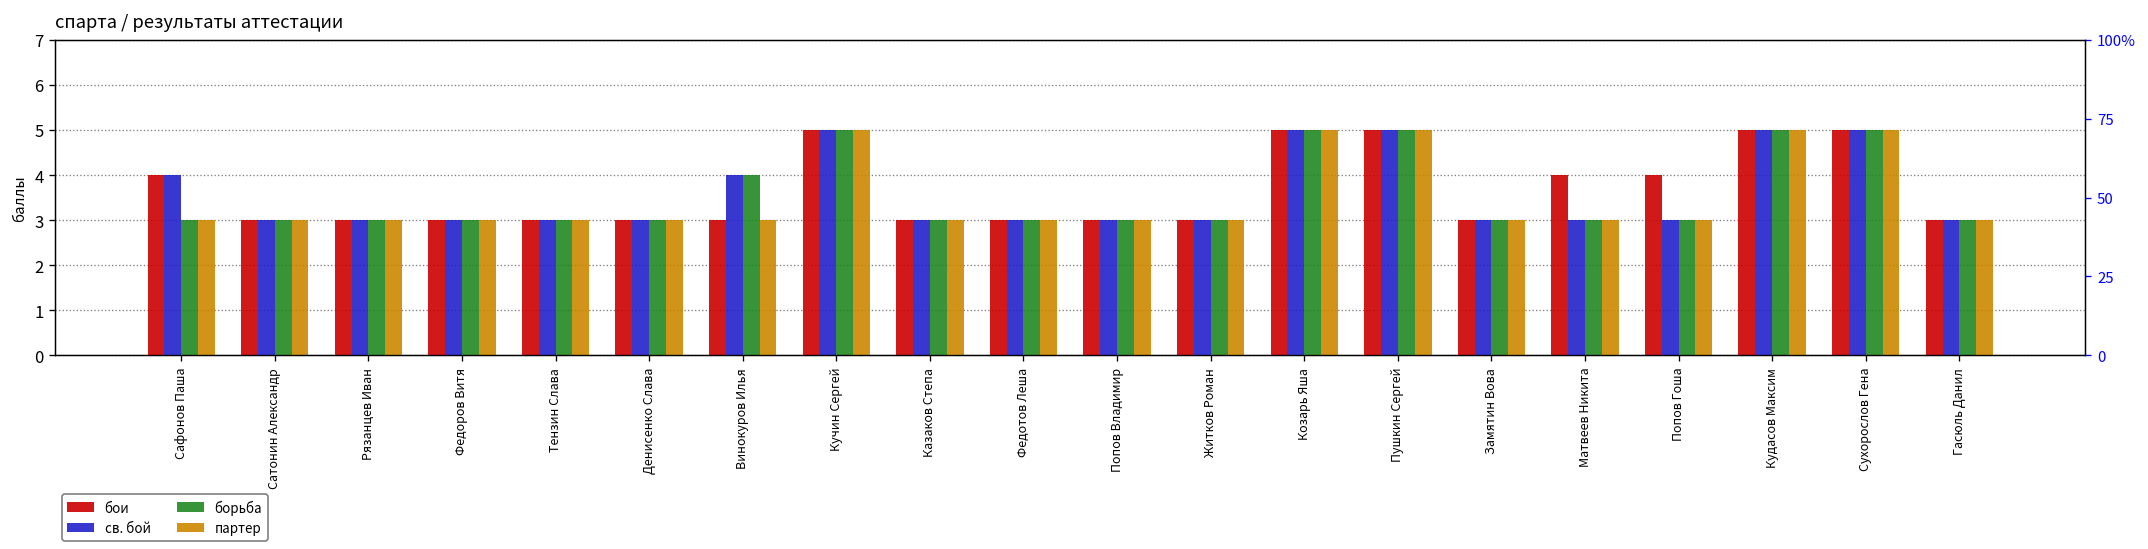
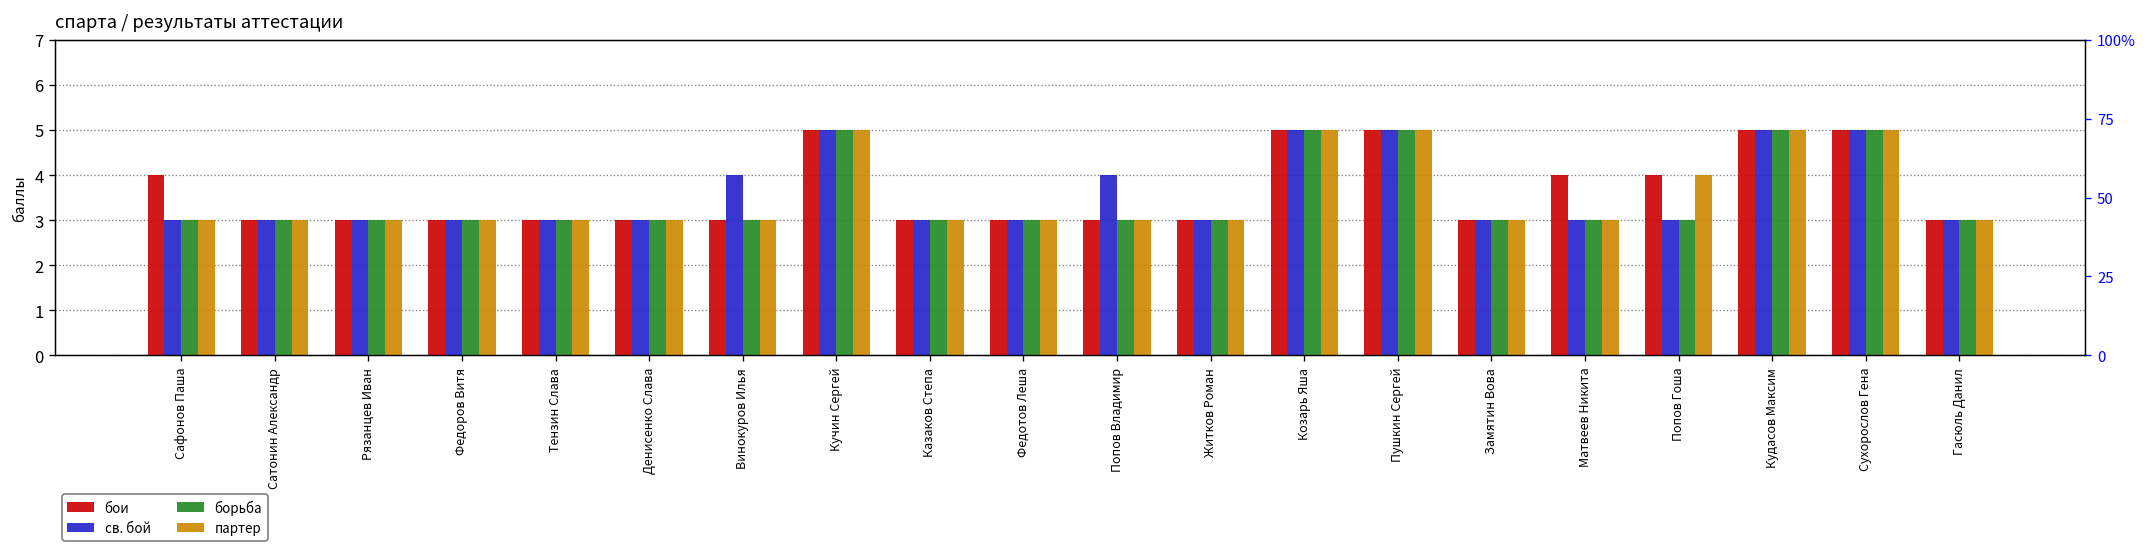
  {
    "бои": {
      "Сафонов Паша": 4,
      "Сатонин Александр": 3,
      "Рязанцев Иван": 3,
      "Федоров Витя": 3,
      "Тензин Слава": 3,
      "Денисенко Слава": 3,
      "Винокуров Илья": 3,
      "Кучин Сергей": 5,
      "Казаков Степа": 3,
      "Федотов Леша": 3,
      "Попов Владимир": 3,
      "Житков Роман": 3,
      "Козарь Яша": 5,
      "Пушкин Сергей": 5,
      "Замятин Вова": 3,
      "Матвеев Никита": 4,
      "Попов Гоша": 4,
      "Кудасов Максим": 5,
      "Сухорослов Гена": 5,
      "Гасюль Данил": 3
    },
    "св. бой": {
-     "Сафонов Паша": 4,
+     "Сафонов Паша": 3,
      "Сатонин Александр": 3,
      "Рязанцев Иван": 3,
      "Федоров Витя": 3,
      "Тензин Слава": 3,
      "Денисенко Слава": 3,
      "Винокуров Илья": 4,
      "Кучин Сергей": 5,
      "Казаков Степа": 3,
      "Федотов Леша": 3,
-     "Попов Владимир": 3,
+     "Попов Владимир": 4,
      "Житков Роман": 3,
      "Козарь Яша": 5,
      "Пушкин Сергей": 5,
      "Замятин Вова": 3,
      "Матвеев Никита": 3,
      "Попов Гоша": 3,
      "Кудасов Максим": 5,
      "Сухорослов Гена": 5,
      "Гасюль Данил": 3
    },
    "борьба": {
      "Сафонов Паша": 3,
      "Сатонин Александр": 3,
      "Рязанцев Иван": 3,
      "Федоров Витя": 3,
      "Тензин Слава": 3,
      "Денисенко Слава": 3,
-     "Винокуров Илья": 4,
+     "Винокуров Илья": 3,
      "Кучин Сергей": 5,
      "Казаков Степа": 3,
      "Федотов Леша": 3,
      "Попов Владимир": 3,
      "Житков Роман": 3,
      "Козарь Яша": 5,
      "Пушкин Сергей": 5,
      "Замятин Вова": 3,
      "Матвеев Никита": 3,
      "Попов Гоша": 3,
      "Кудасов Максим": 5,
      "Сухорослов Гена": 5,
      "Гасюль Данил": 3
    },
    "партер": {
      "Сафонов Паша": 3,
      "Сатонин Александр": 3,
      "Рязанцев Иван": 3,
      "Федоров Витя": 3,
      "Тензин Слава": 3,
      "Денисенко Слава": 3,
      "Винокуров Илья": 3,
      "Кучин Сергей": 5,
      "Казаков Степа": 3,
      "Федотов Леша": 3,
      "Попов Владимир": 3,
      "Житков Роман": 3,
      "Козарь Яша": 5,
      "Пушкин Сергей": 5,
      "Замятин Вова": 3,
      "Матвеев Никита": 3,
-     "Попов Гоша": 3,
+     "Попов Гоша": 4,
      "Кудасов Максим": 5,
      "Сухорослов Гена": 5,
      "Гасюль Данил": 3
    }
  }
